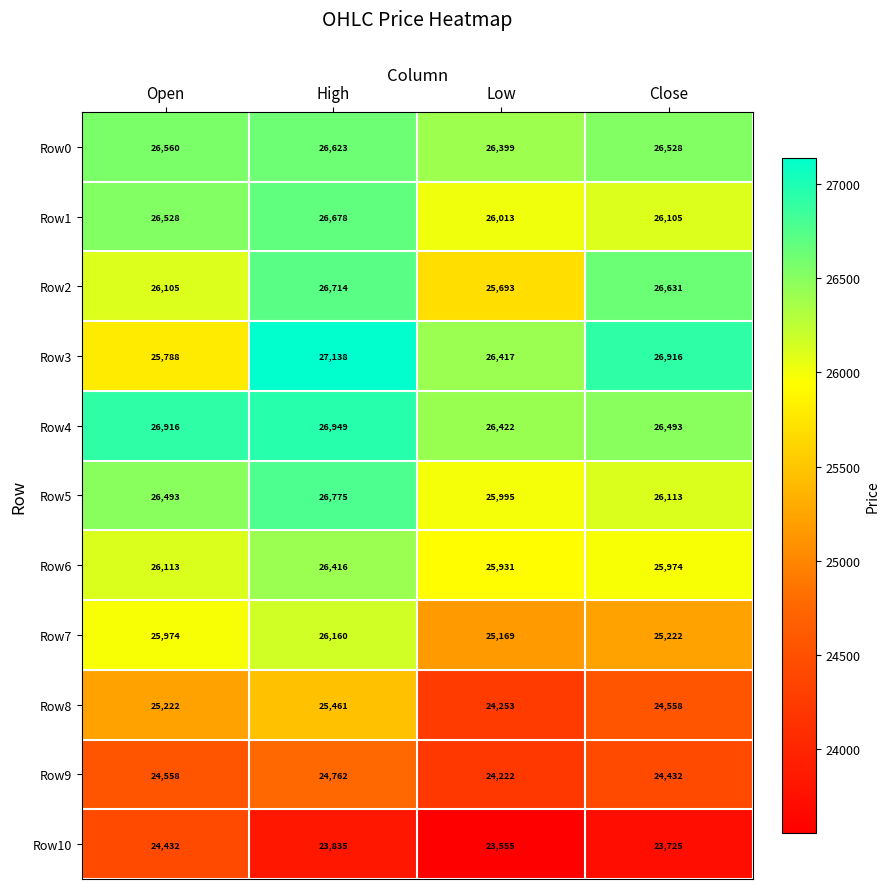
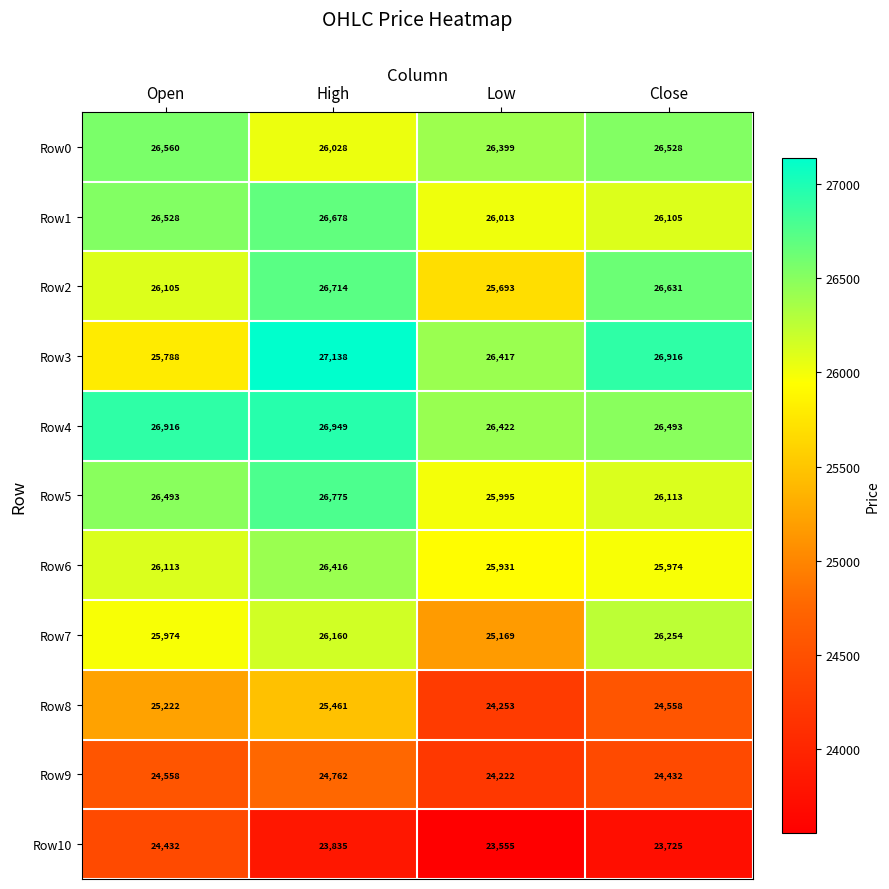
  {
    "Row0": {
      "Open": "26,560",
-     "High": "26,623",
+     "High": "26,028",
      "Low": "26,399",
      "Close": "26,528"
    },
    "Row1": {
      "Open": "26,528",
      "High": "26,678",
      "Low": "26,013",
      "Close": "26,105"
    },
    "Row2": {
      "Open": "26,105",
      "High": "26,714",
      "Low": "25,693",
      "Close": "26,631"
    },
    "Row3": {
      "Open": "25,788",
      "High": "27,138",
      "Low": "26,417",
      "Close": "26,916"
    },
    "Row4": {
      "Open": "26,916",
      "High": "26,949",
      "Low": "26,422",
      "Close": "26,493"
    },
    "Row5": {
      "Open": "26,493",
      "High": "26,775",
      "Low": "25,995",
      "Close": "26,113"
    },
    "Row6": {
      "Open": "26,113",
      "High": "26,416",
      "Low": "25,931",
      "Close": "25,974"
    },
    "Row7": {
      "Open": "25,974",
      "High": "26,160",
      "Low": "25,169",
-     "Close": "25,222"
+     "Close": "26,254"
    },
    "Row8": {
      "Open": "25,222",
      "High": "25,461",
      "Low": "24,253",
      "Close": "24,558"
    },
    "Row9": {
      "Open": "24,558",
      "High": "24,762",
      "Low": "24,222",
      "Close": "24,432"
    },
    "Row10": {
      "Open": "24,432",
      "High": "23,835",
      "Low": "23,555",
      "Close": "23,725"
    }
  }
